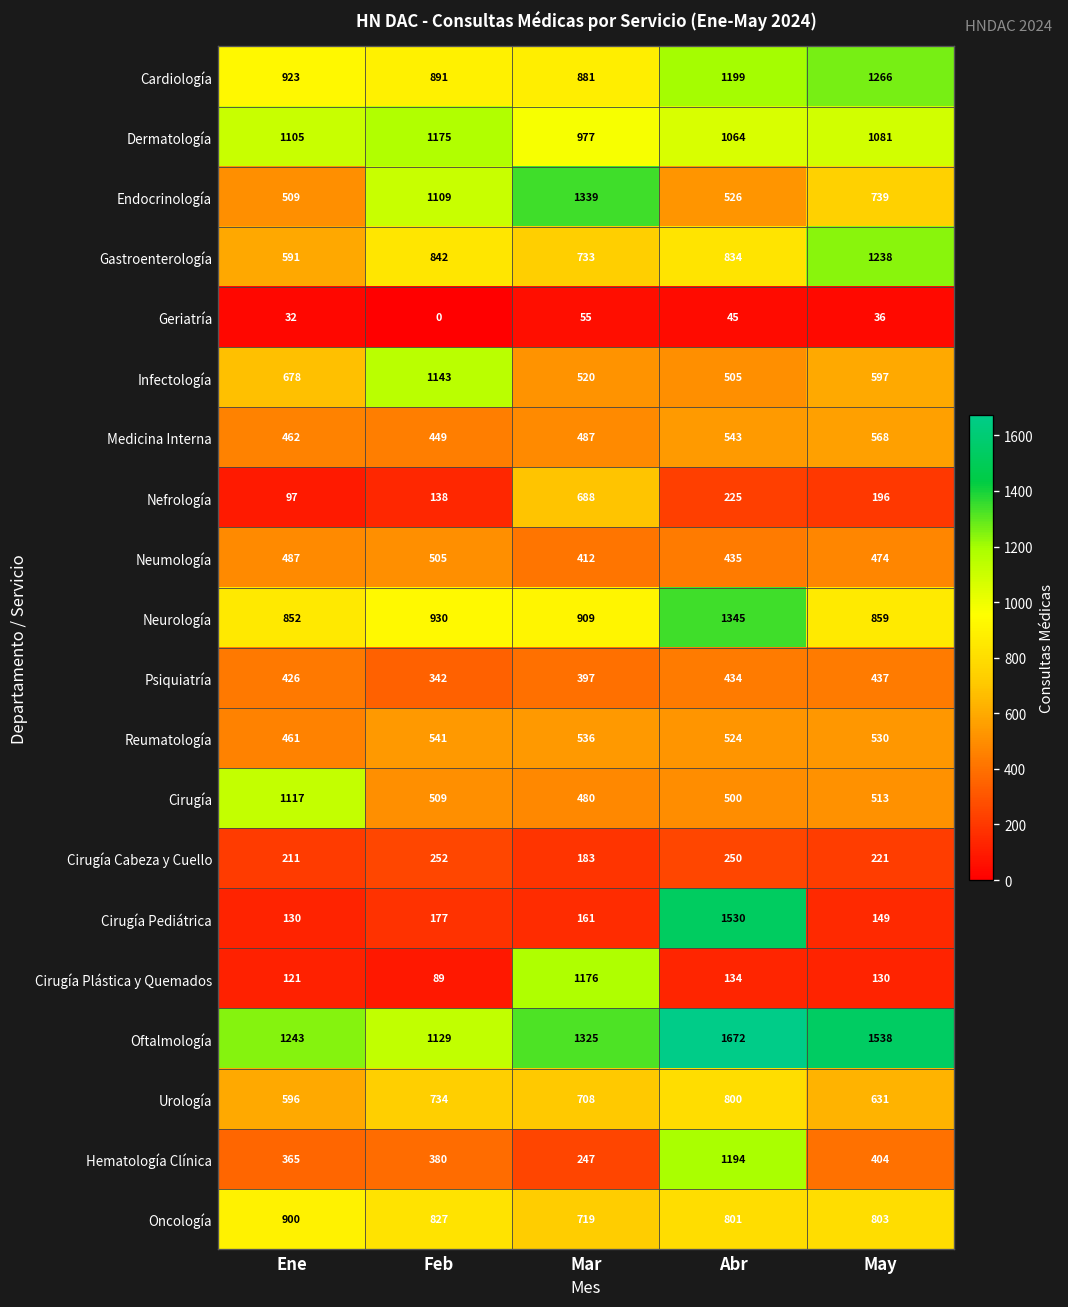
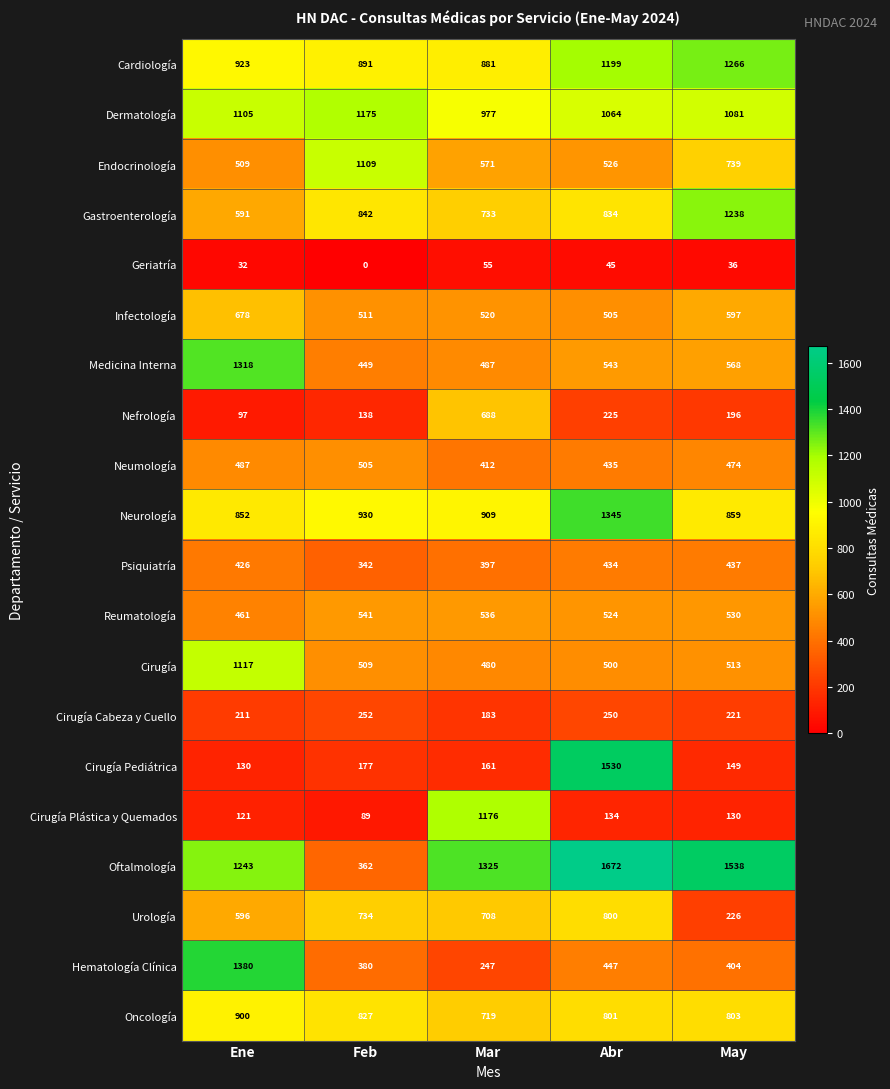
  {
    "Cardiología": {
      "Ene": 923,
      "Feb": 891,
      "Mar": 881,
      "Abr": 1199,
      "May": 1266
    },
    "Dermatología": {
      "Ene": 1105,
      "Feb": 1175,
      "Mar": 977,
      "Abr": 1064,
      "May": 1081
    },
    "Endocrinología": {
      "Ene": 509,
      "Feb": 1109,
-     "Mar": 1339,
+     "Mar": 571,
      "Abr": 526,
      "May": 739
    },
    "Gastroenterología": {
      "Ene": 591,
      "Feb": 842,
      "Mar": 733,
      "Abr": 834,
      "May": 1238
    },
    "Geriatría": {
      "Ene": 32,
      "Feb": 0,
      "Mar": 55,
      "Abr": 45,
      "May": 36
    },
    "Infectología": {
      "Ene": 678,
-     "Feb": 1143,
+     "Feb": 511,
      "Mar": 520,
      "Abr": 505,
      "May": 597
    },
    "Medicina Interna": {
-     "Ene": 462,
+     "Ene": 1318,
      "Feb": 449,
      "Mar": 487,
      "Abr": 543,
      "May": 568
    },
    "Nefrología": {
      "Ene": 97,
      "Feb": 138,
      "Mar": 688,
      "Abr": 225,
      "May": 196
    },
    "Neumología": {
      "Ene": 487,
      "Feb": 505,
      "Mar": 412,
      "Abr": 435,
      "May": 474
    },
    "Neurología": {
      "Ene": 852,
      "Feb": 930,
      "Mar": 909,
      "Abr": 1345,
      "May": 859
    },
    "Psiquiatría": {
      "Ene": 426,
      "Feb": 342,
      "Mar": 397,
      "Abr": 434,
      "May": 437
    },
    "Reumatología": {
      "Ene": 461,
      "Feb": 541,
      "Mar": 536,
      "Abr": 524,
      "May": 530
    },
    "Cirugía": {
      "Ene": 1117,
      "Feb": 509,
      "Mar": 480,
      "Abr": 500,
      "May": 513
    },
    "Cirugía Cabeza y Cuello": {
      "Ene": 211,
      "Feb": 252,
      "Mar": 183,
      "Abr": 250,
      "May": 221
    },
    "Cirugía Pediátrica": {
      "Ene": 130,
      "Feb": 177,
      "Mar": 161,
      "Abr": 1530,
      "May": 149
    },
    "Cirugía Plástica y Quemados": {
      "Ene": 121,
      "Feb": 89,
      "Mar": 1176,
      "Abr": 134,
      "May": 130
    },
    "Oftalmología": {
      "Ene": 1243,
-     "Feb": 1129,
+     "Feb": 362,
      "Mar": 1325,
      "Abr": 1672,
      "May": 1538
    },
    "Urología": {
      "Ene": 596,
      "Feb": 734,
      "Mar": 708,
      "Abr": 800,
-     "May": 631
+     "May": 226
    },
    "Hematología Clínica": {
-     "Ene": 365,
+     "Ene": 1380,
      "Feb": 380,
      "Mar": 247,
-     "Abr": 1194,
+     "Abr": 447,
      "May": 404
    },
    "Oncología": {
      "Ene": 900,
      "Feb": 827,
      "Mar": 719,
      "Abr": 801,
      "May": 803
    }
  }
